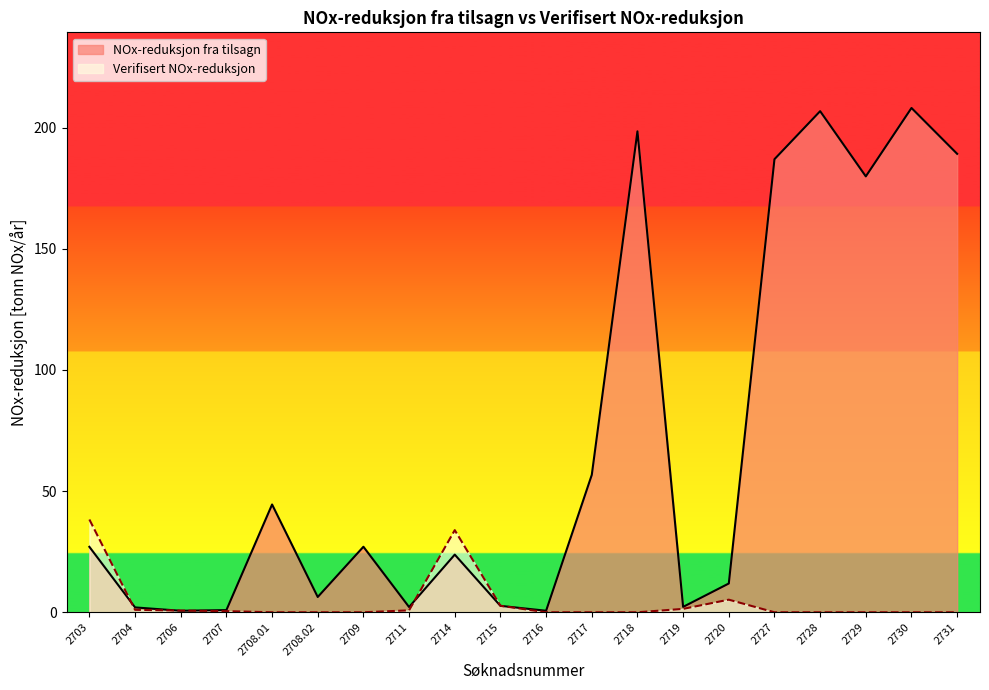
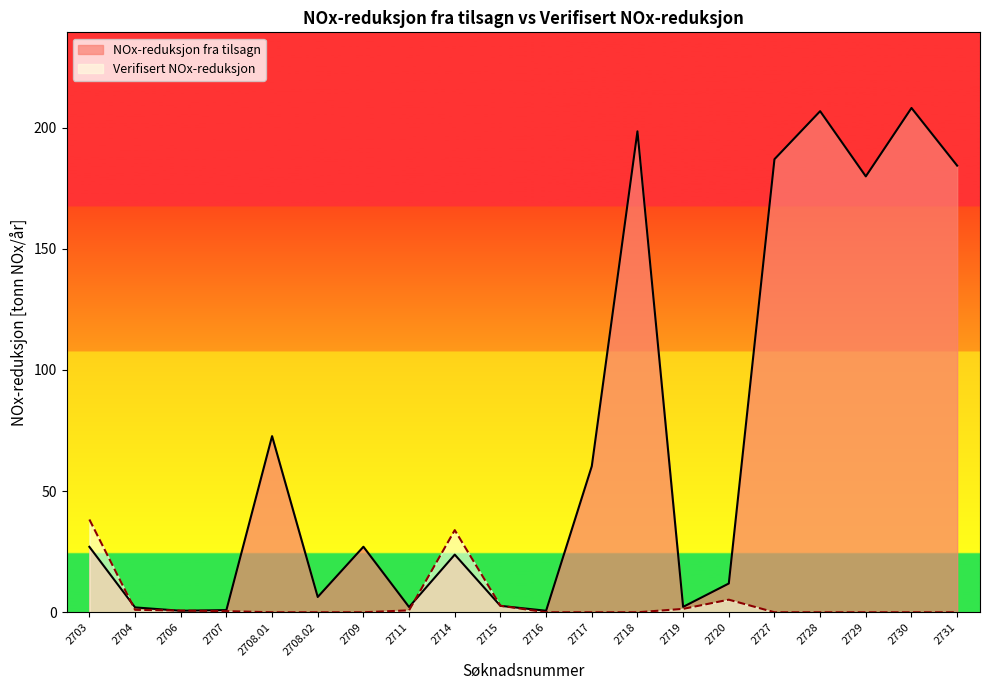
  {
    "NOx-reduksjon fra tilsagn": {
      "2703": 27,
-     "2708.01": 44,
+     "2708.01": 73,
      "2708.02": 6,
      "2709": 27,
      "2711": 2,
      "2714": 24,
-     "2717": 57,
+     "2717": 60,
      "2718": 199,
      "2720": 12,
      "2727": 187,
      "2728": 207,
      "2729": 180,
      "2730": 208,
-     "2731": 189
+     "2731": 184
    },
    "Verifisert NOx-reduksjon": {
      "2703": 38,
      "2708.01": 0,
      "2708.02": 0,
      "2709": 0,
      "2711": 1,
      "2714": 34,
      "2717": 0,
      "2718": 0,
      "2720": 5,
      "2727": 0,
      "2728": 0,
      "2729": 0,
      "2730": 0,
      "2731": 0
    }
  }
